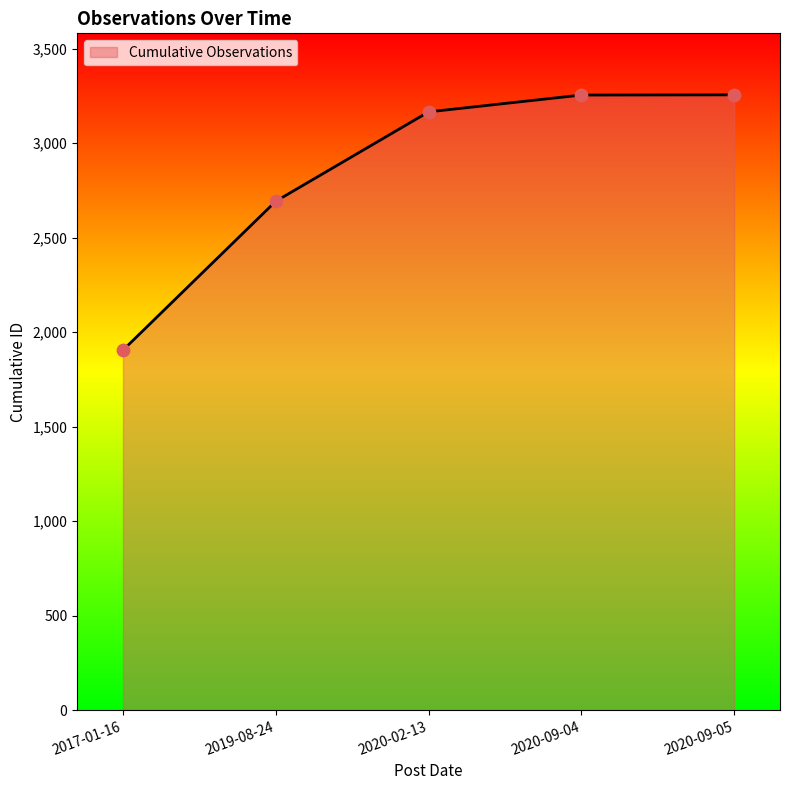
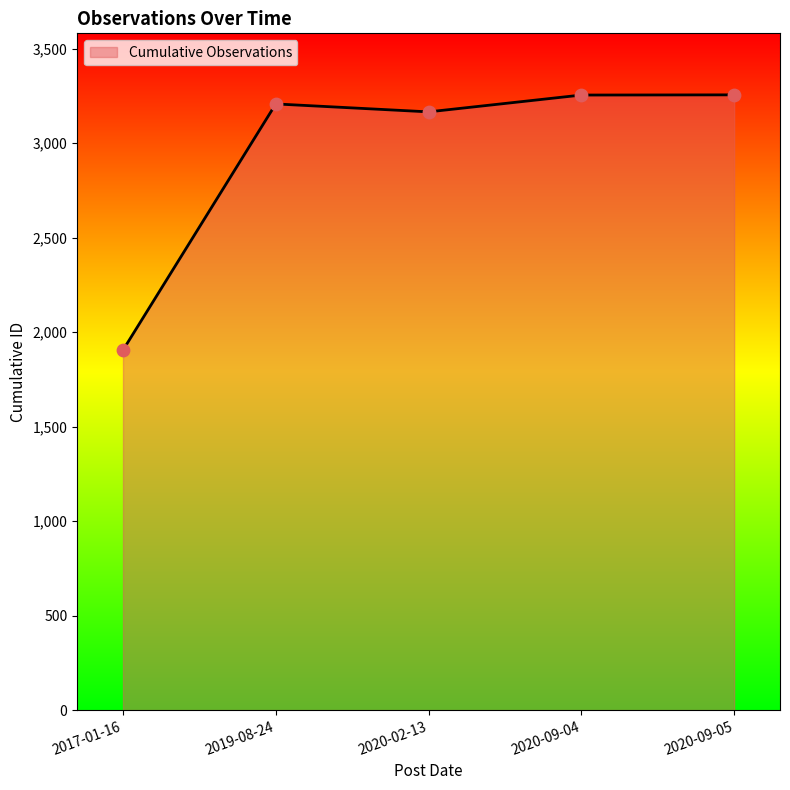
  {
    "2017-01-16": "1,910",
-   "2019-08-24": "2,690",
+   "2019-08-24": "3,210",
    "2020-02-13": "3,170",
    "2020-09-04": "3,260",
    "2020-09-05": "3,260"
  }
